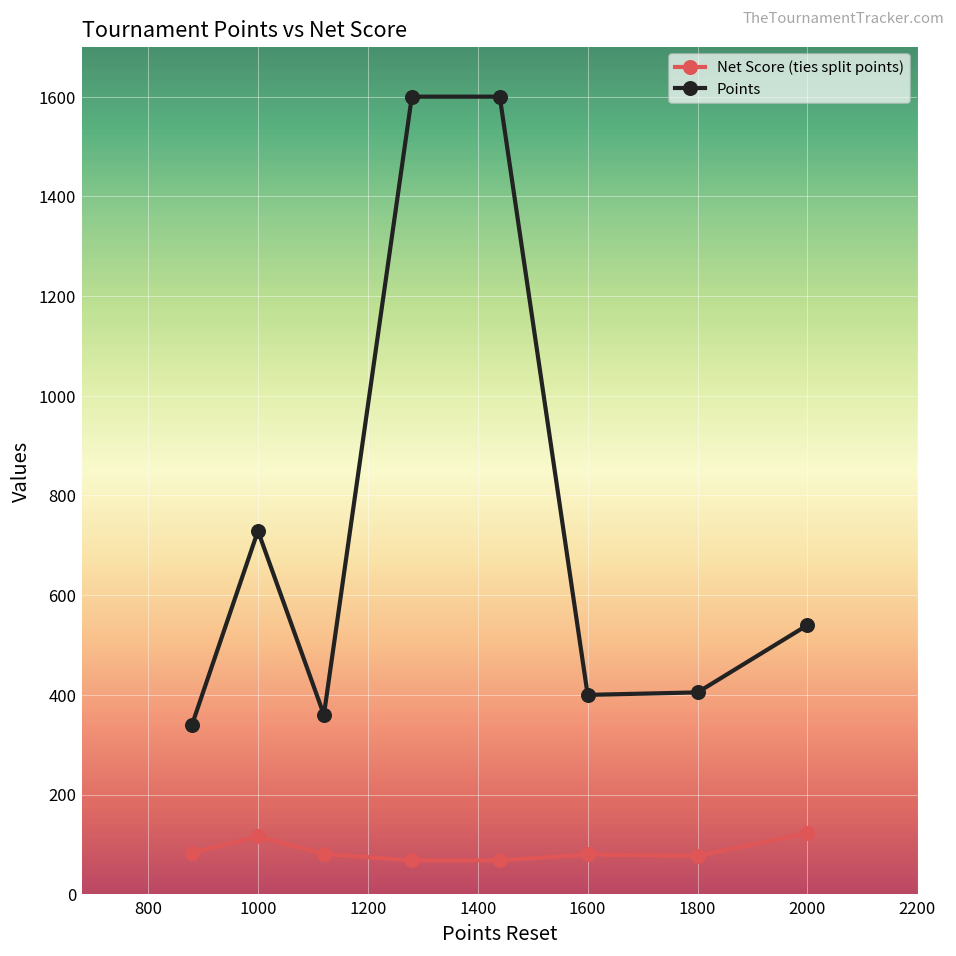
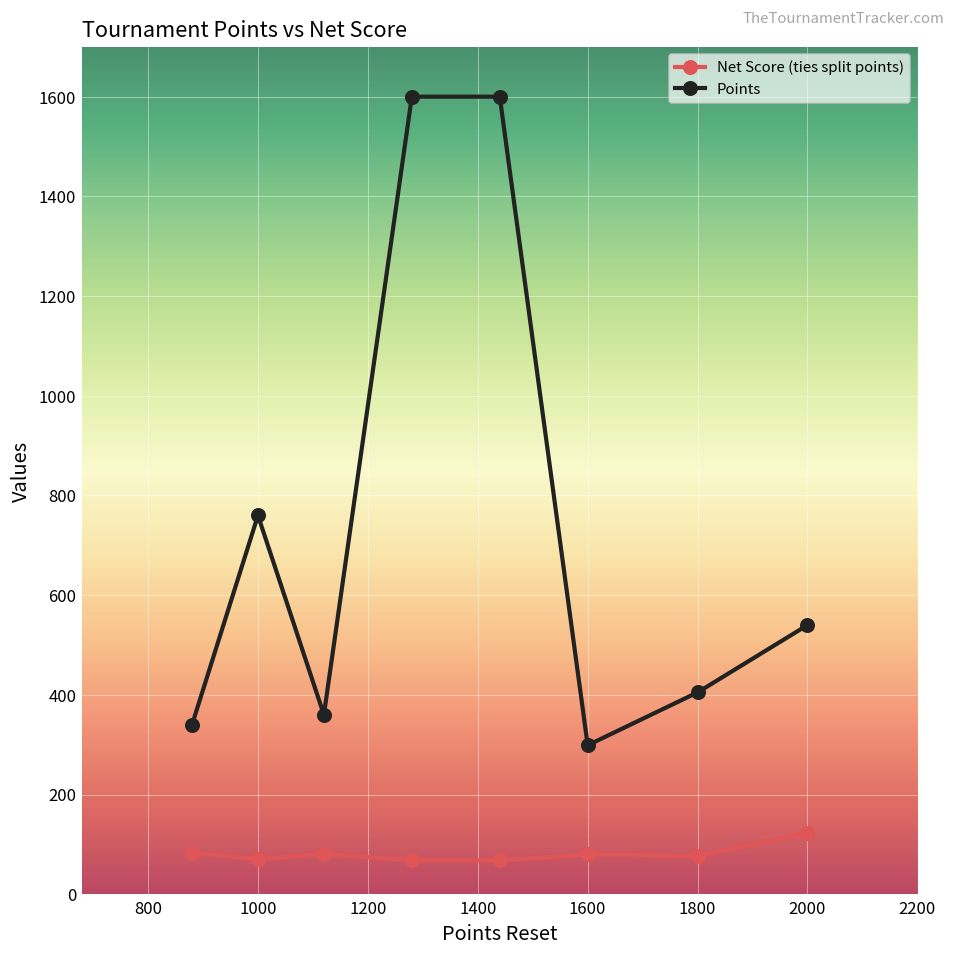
  {
    "Net Score (ties split points)": {
-     "1000": 120,
+     "1000": 70,
      "1600": 80,
      "1800": 80,
      "2000": 120
    },
    "Points": {
-     "1000": 730,
-     "1600": 400,
+     "1000": 760,
+     "1600": 300,
      "1800": 410,
      "2000": 540
    }
  }
